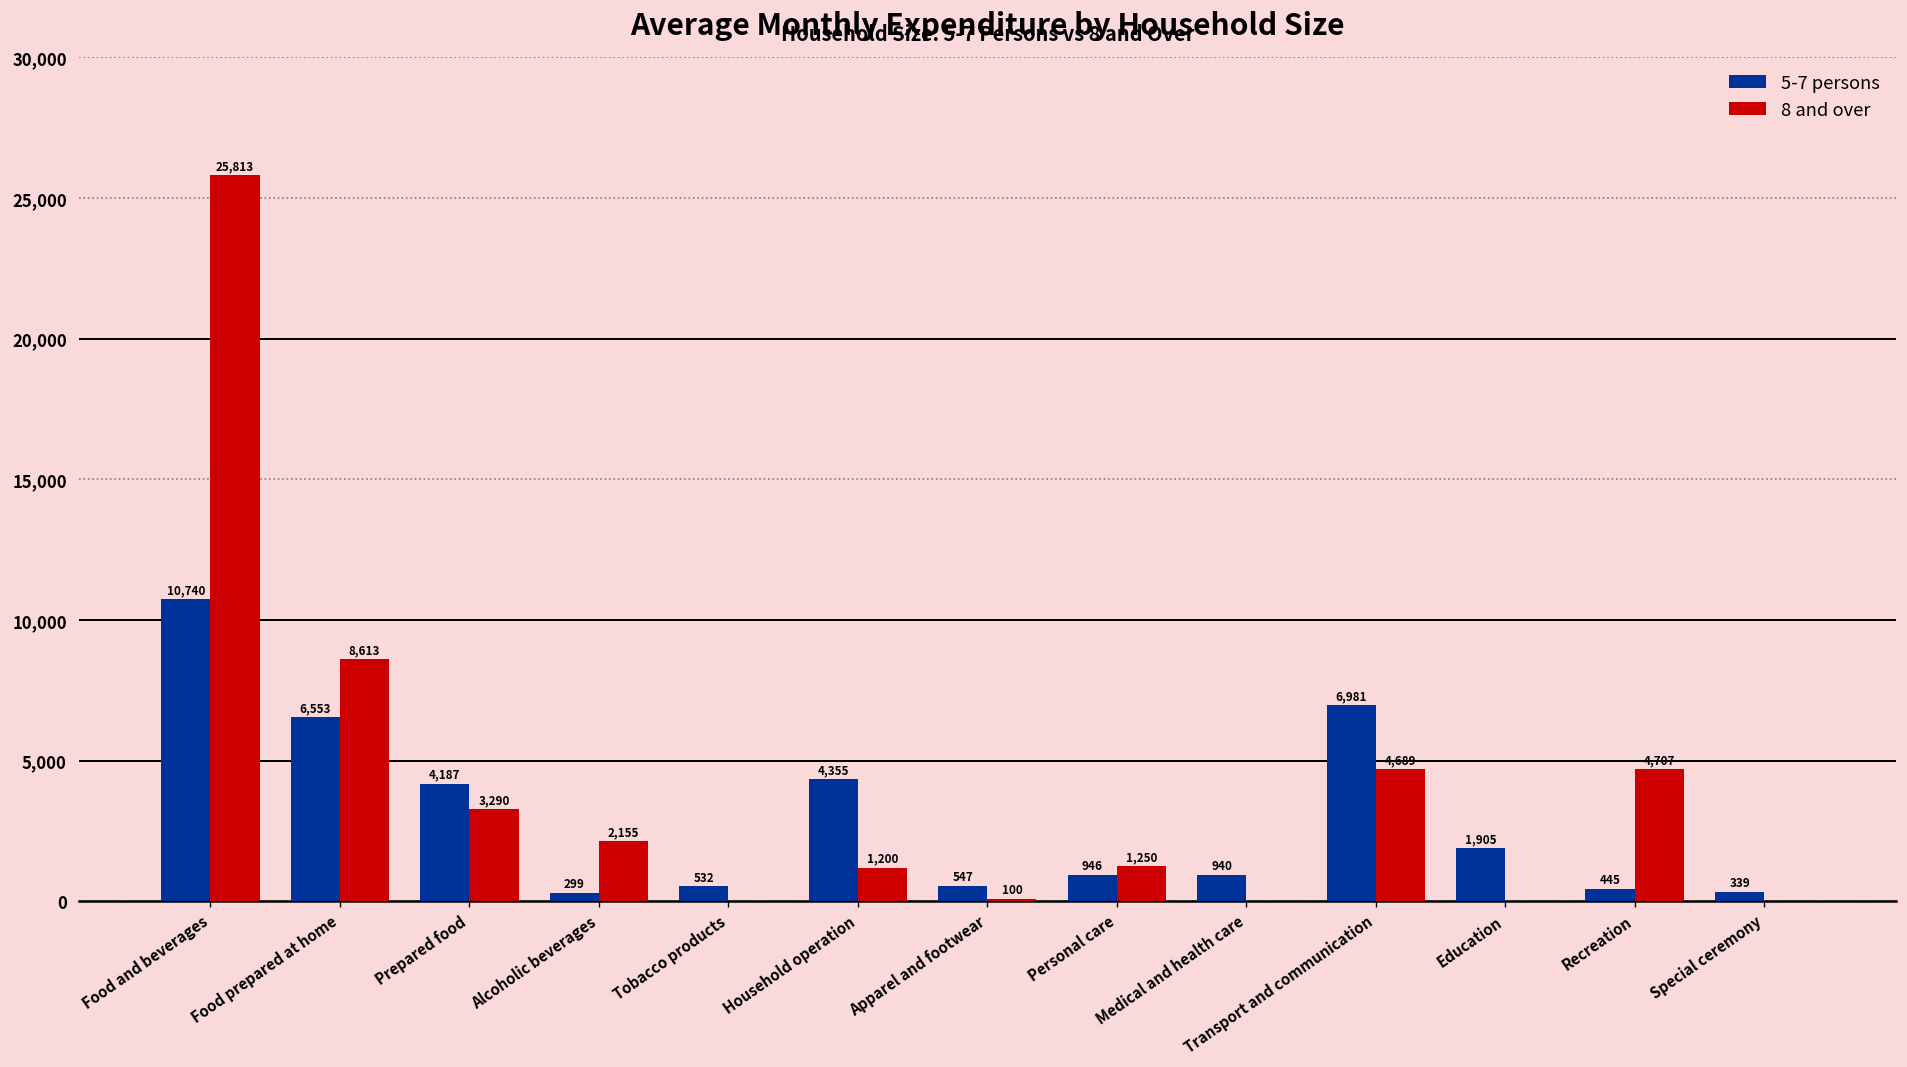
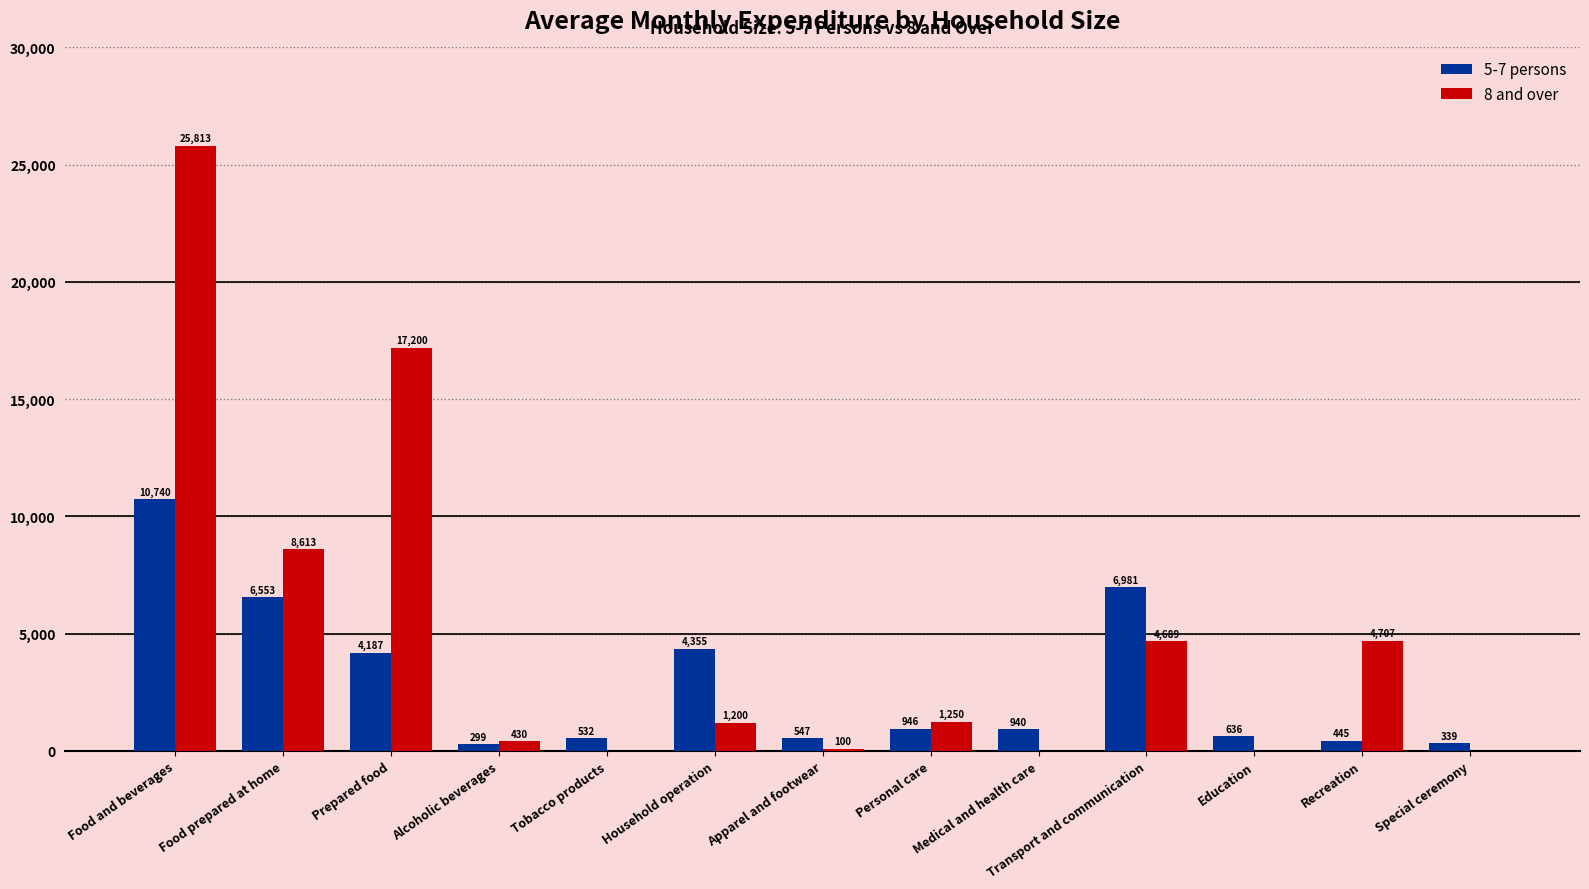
  {
    "5-7 persons": {
      "Food and beverages": "10,740",
      "Food prepared at home": "6,553",
      "Prepared food": "4,187",
      "Alcoholic beverages": "299",
      "Tobacco products": "532",
      "Household operation": "4,355",
      "Apparel and footwear": "547",
      "Personal care": "946",
      "Medical and health care": "940",
      "Transport and communication": "6,981",
-     "Education": "1,905",
+     "Education": "636",
      "Recreation": "445",
      "Special ceremony": "339"
    },
    "8 and over": {
      "Food and beverages": "25,813",
      "Food prepared at home": "8,613",
-     "Prepared food": "3,290",
-     "Alcoholic beverages": "2,155",
+     "Prepared food": "17,200",
+     "Alcoholic beverages": "430",
      "Household operation": "1,200",
      "Apparel and footwear": "100",
      "Personal care": "1,250",
      "Transport and communication": "4,689",
      "Recreation": "4,707"
    }
  }
